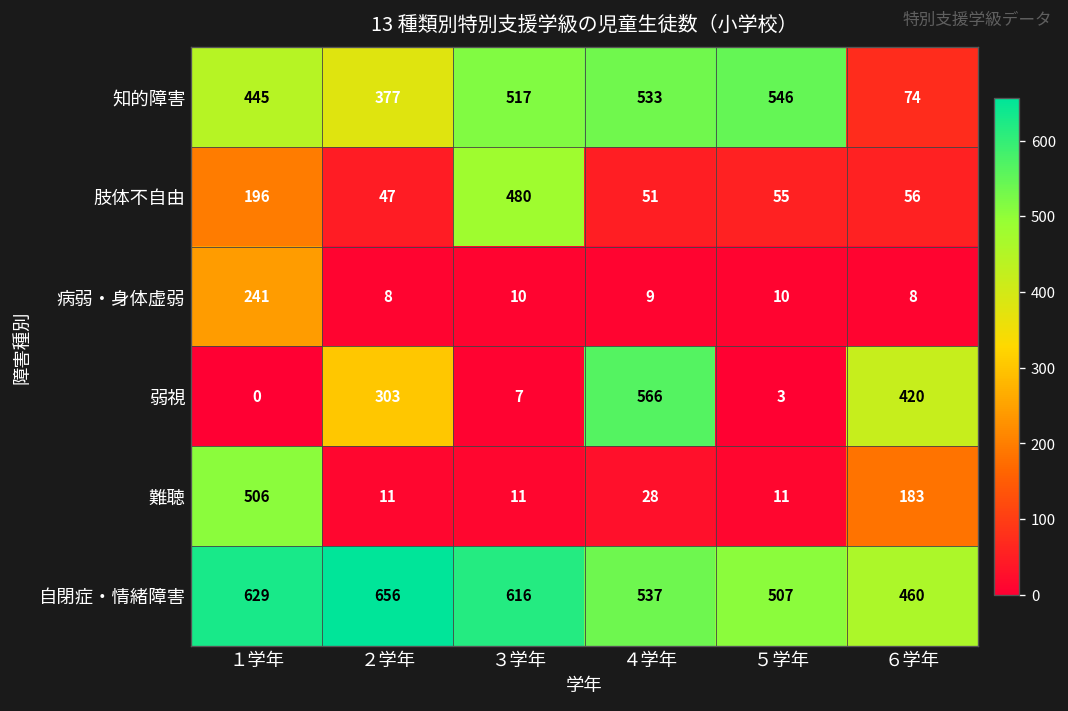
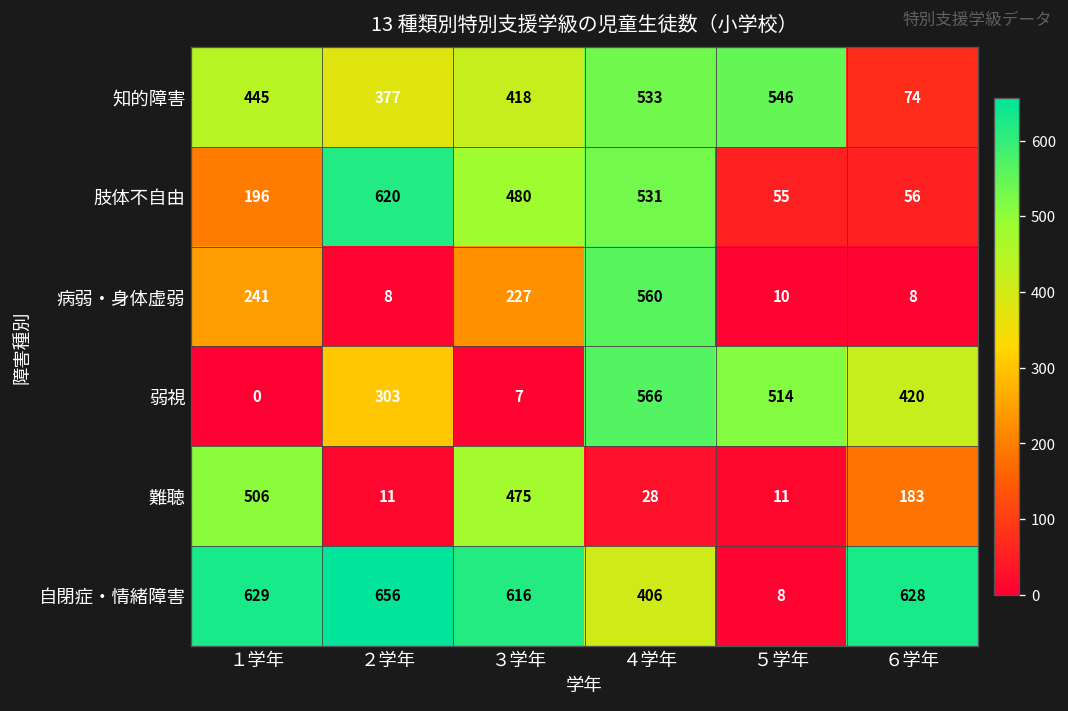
  {
    "知的障害": {
      "１学年": 445,
      "２学年": 377,
-     "３学年": 517,
+     "３学年": 418,
      "４学年": 533,
      "５学年": 546,
      "６学年": 74
    },
    "肢体不自由": {
      "１学年": 196,
-     "２学年": 47,
+     "２学年": 620,
      "３学年": 480,
-     "４学年": 51,
+     "４学年": 531,
      "５学年": 55,
      "６学年": 56
    },
    "病弱・身体虚弱": {
      "１学年": 241,
      "２学年": 8,
-     "３学年": 10,
-     "４学年": 9,
+     "３学年": 227,
+     "４学年": 560,
      "５学年": 10,
      "６学年": 8
    },
    "弱視": {
      "１学年": 0,
      "２学年": 303,
      "３学年": 7,
      "４学年": 566,
-     "５学年": 3,
+     "５学年": 514,
      "６学年": 420
    },
    "難聴": {
      "１学年": 506,
      "２学年": 11,
-     "３学年": 11,
+     "３学年": 475,
      "４学年": 28,
      "５学年": 11,
      "６学年": 183
    },
    "自閉症・情緒障害": {
      "１学年": 629,
      "２学年": 656,
      "３学年": 616,
-     "４学年": 537,
-     "５学年": 507,
-     "６学年": 460
+     "４学年": 406,
+     "５学年": 8,
+     "６学年": 628
    }
  }
